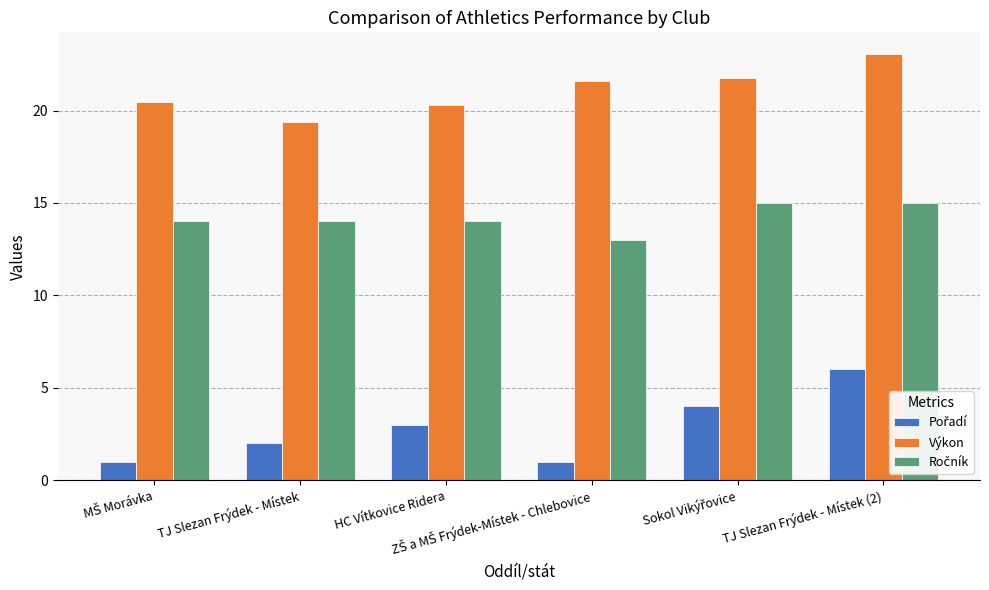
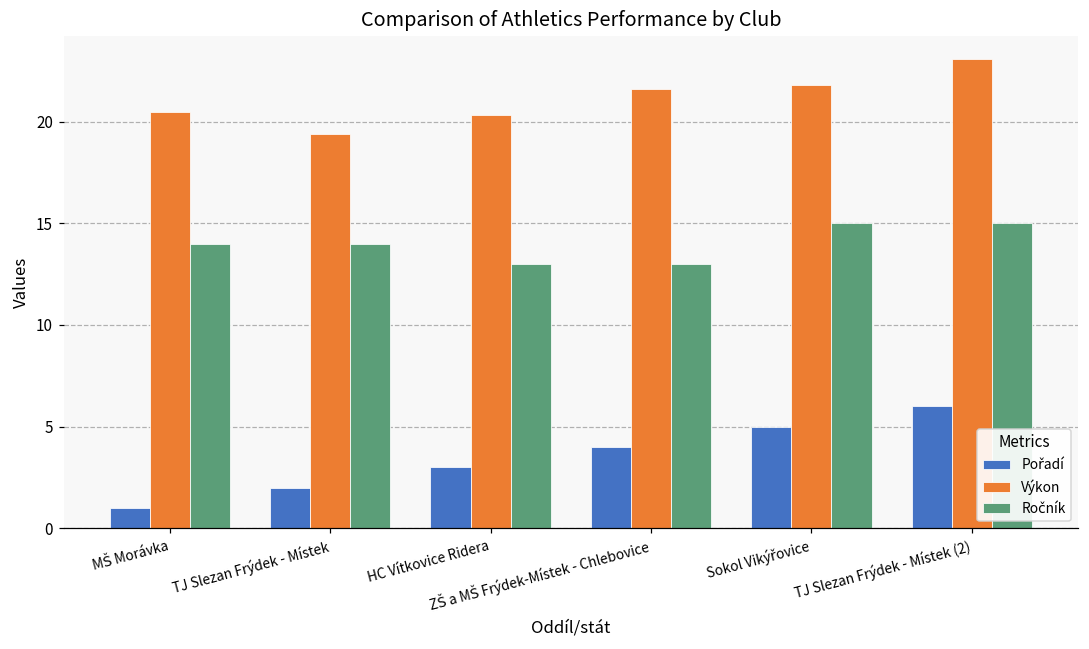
  {
    "Pořadí": {
      "MŠ Morávka": 1,
      "TJ Slezan Frýdek - Místek": 2,
      "HC Vítkovice Ridera": 3,
-     "ZŠ a MŠ Frýdek-Místek - Chlebovice": 1,
-     "Sokol Vikýřovice": 4,
+     "ZŠ a MŠ Frýdek-Místek - Chlebovice": 4,
+     "Sokol Vikýřovice": 5,
      "TJ Slezan Frýdek - Místek (2)": 6
    },
    "Výkon": {
      "MŠ Morávka": 20.5,
      "TJ Slezan Frýdek - Místek": 19.4,
      "HC Vítkovice Ridera": 20.3,
      "ZŠ a MŠ Frýdek-Místek - Chlebovice": 21.6,
      "Sokol Vikýřovice": 21.8,
      "TJ Slezan Frýdek - Místek (2)": 23
    },
    "Ročník": {
      "MŠ Morávka": 14,
      "TJ Slezan Frýdek - Místek": 14,
-     "HC Vítkovice Ridera": 14,
+     "HC Vítkovice Ridera": 13,
      "ZŠ a MŠ Frýdek-Místek - Chlebovice": 13,
      "Sokol Vikýřovice": 15,
      "TJ Slezan Frýdek - Místek (2)": 15
    }
  }
